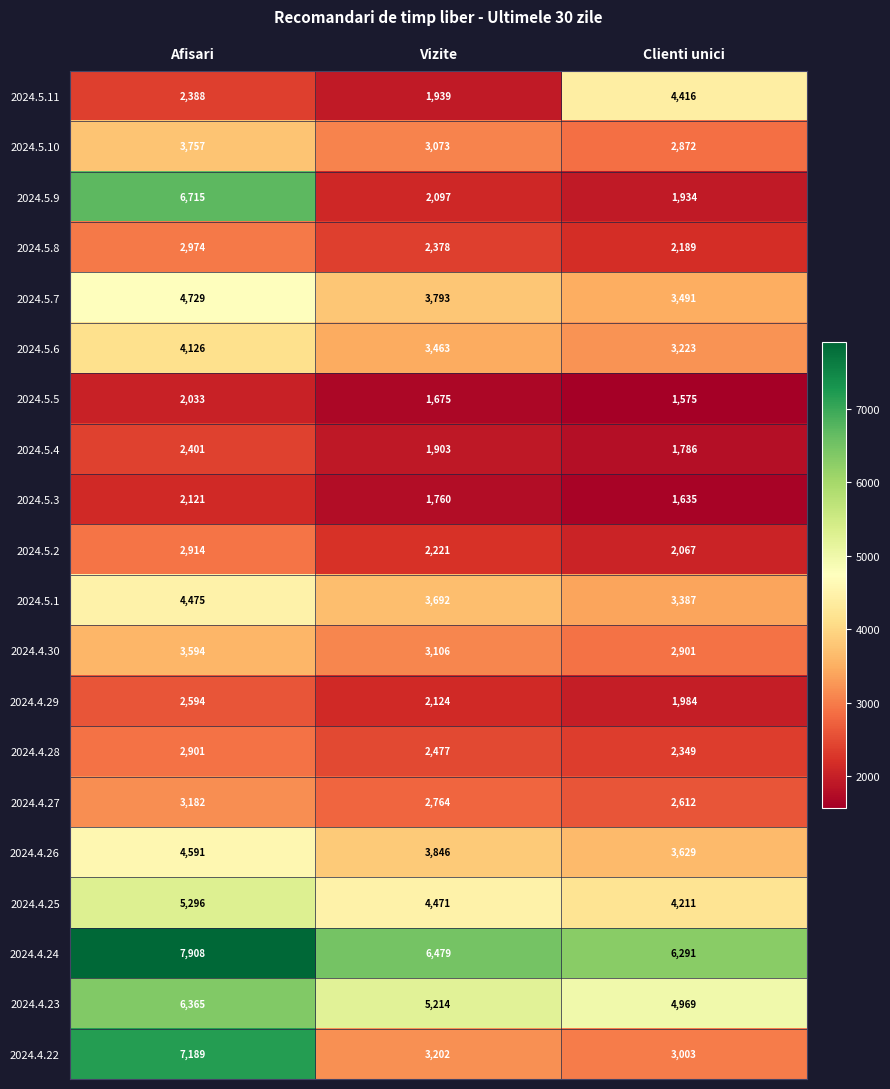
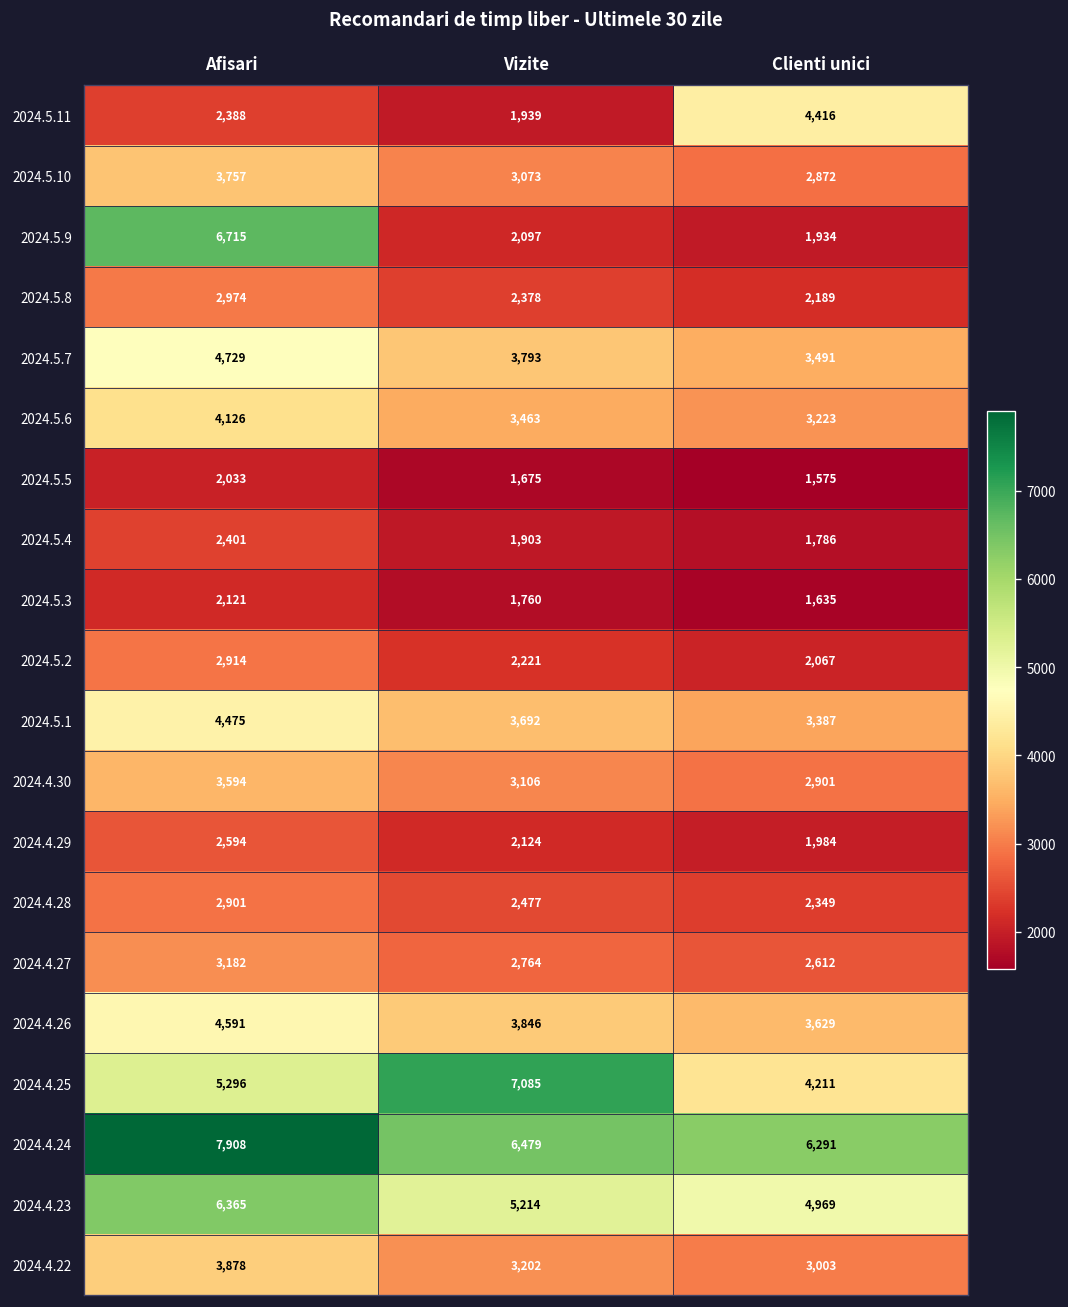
  {
    "2024.5.11": {
      "Afisari": "2,388",
      "Vizite": "1,939",
      "Clienti unici": "4,416"
    },
    "2024.5.10": {
      "Afisari": "3,757",
      "Vizite": "3,073",
      "Clienti unici": "2,872"
    },
    "2024.5.9": {
      "Afisari": "6,715",
      "Vizite": "2,097",
      "Clienti unici": "1,934"
    },
    "2024.5.8": {
      "Afisari": "2,974",
      "Vizite": "2,378",
      "Clienti unici": "2,189"
    },
    "2024.5.7": {
      "Afisari": "4,729",
      "Vizite": "3,793",
      "Clienti unici": "3,491"
    },
    "2024.5.6": {
      "Afisari": "4,126",
      "Vizite": "3,463",
      "Clienti unici": "3,223"
    },
    "2024.5.5": {
      "Afisari": "2,033",
      "Vizite": "1,675",
      "Clienti unici": "1,575"
    },
    "2024.5.4": {
      "Afisari": "2,401",
      "Vizite": "1,903",
      "Clienti unici": "1,786"
    },
    "2024.5.3": {
      "Afisari": "2,121",
      "Vizite": "1,760",
      "Clienti unici": "1,635"
    },
    "2024.5.2": {
      "Afisari": "2,914",
      "Vizite": "2,221",
      "Clienti unici": "2,067"
    },
    "2024.5.1": {
      "Afisari": "4,475",
      "Vizite": "3,692",
      "Clienti unici": "3,387"
    },
    "2024.4.30": {
      "Afisari": "3,594",
      "Vizite": "3,106",
      "Clienti unici": "2,901"
    },
    "2024.4.29": {
      "Afisari": "2,594",
      "Vizite": "2,124",
      "Clienti unici": "1,984"
    },
    "2024.4.28": {
      "Afisari": "2,901",
      "Vizite": "2,477",
      "Clienti unici": "2,349"
    },
    "2024.4.27": {
      "Afisari": "3,182",
      "Vizite": "2,764",
      "Clienti unici": "2,612"
    },
    "2024.4.26": {
      "Afisari": "4,591",
      "Vizite": "3,846",
      "Clienti unici": "3,629"
    },
    "2024.4.25": {
      "Afisari": "5,296",
-     "Vizite": "4,471",
+     "Vizite": "7,085",
      "Clienti unici": "4,211"
    },
    "2024.4.24": {
      "Afisari": "7,908",
      "Vizite": "6,479",
      "Clienti unici": "6,291"
    },
    "2024.4.23": {
      "Afisari": "6,365",
      "Vizite": "5,214",
      "Clienti unici": "4,969"
    },
    "2024.4.22": {
-     "Afisari": "7,189",
+     "Afisari": "3,878",
      "Vizite": "3,202",
      "Clienti unici": "3,003"
    }
  }
